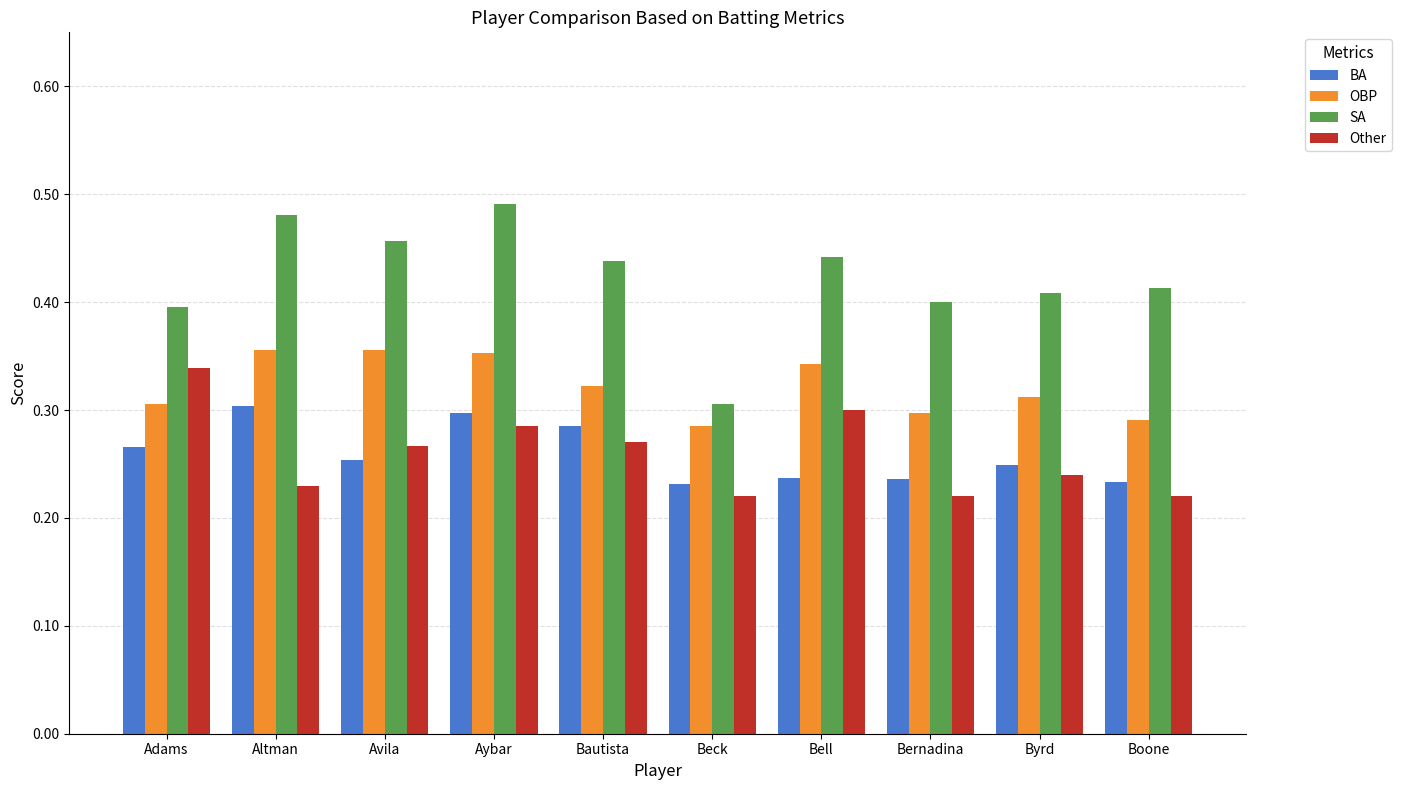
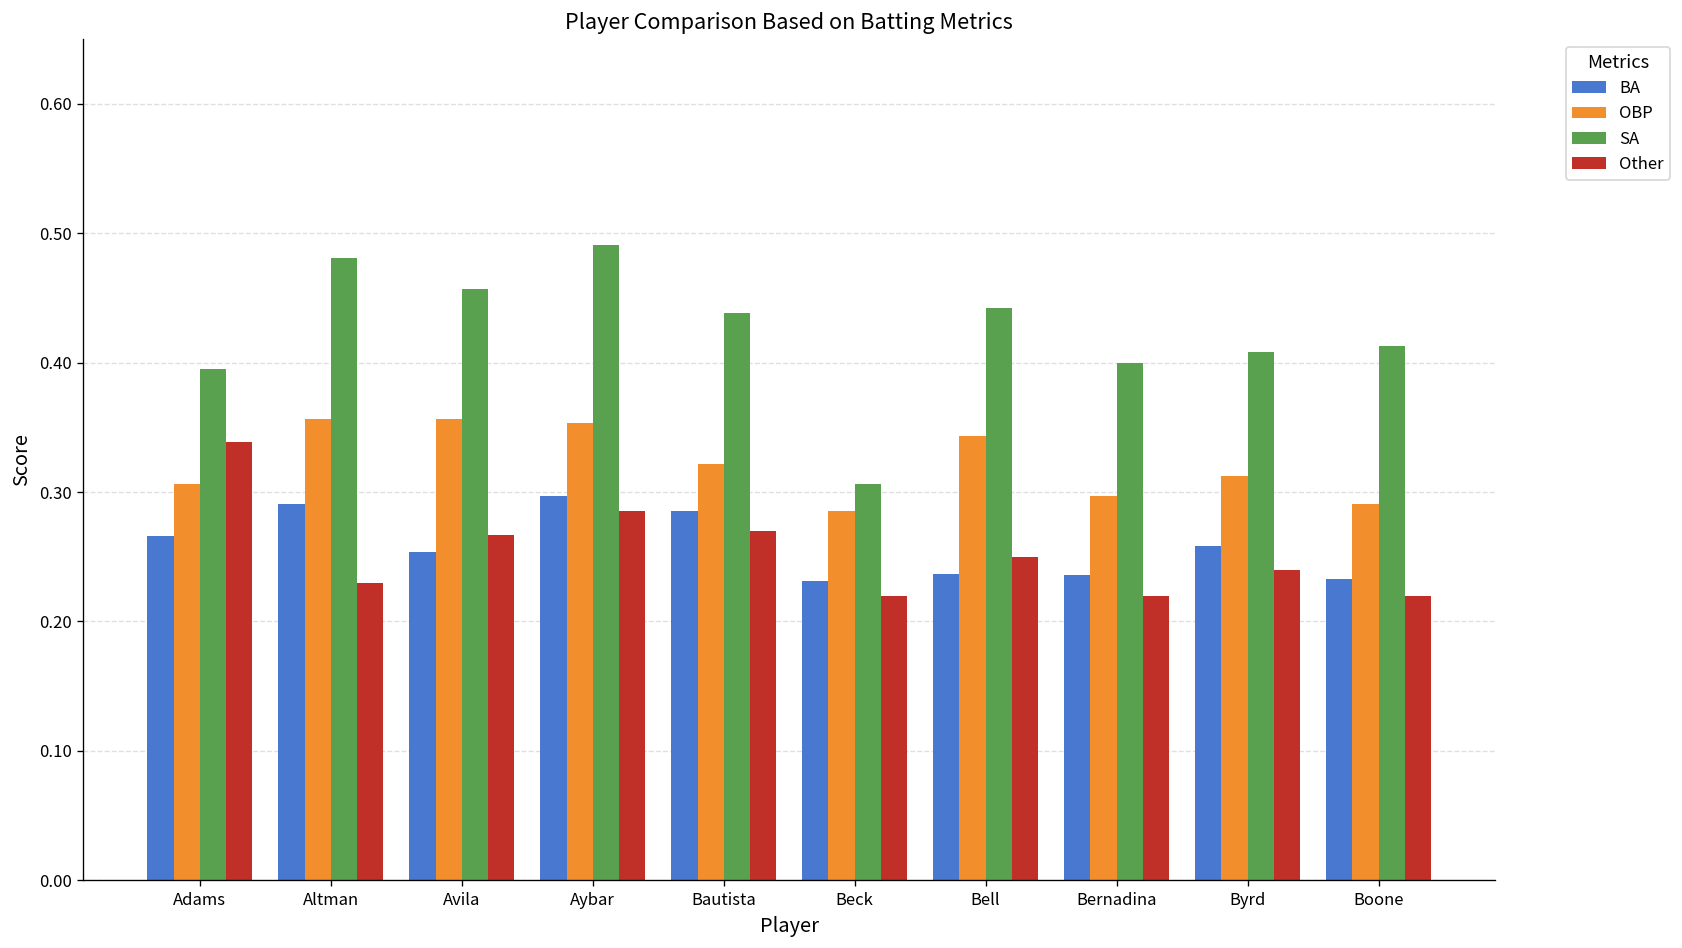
  {
    "BA": {
      "Adams": 0.266,
-     "Altman": 0.304,
+     "Altman": 0.291,
      "Avila": 0.254,
      "Aybar": 0.297,
      "Bautista": 0.285,
      "Beck": 0.231,
      "Bell": 0.237,
      "Bernadina": 0.236,
-     "Byrd": 0.249,
+     "Byrd": 0.258,
      "Boone": 0.233
    },
    "OBP": {
      "Adams": 0.306,
      "Altman": 0.356,
      "Avila": 0.356,
      "Aybar": 0.353,
      "Bautista": 0.322,
      "Beck": 0.285,
      "Bell": 0.343,
      "Bernadina": 0.297,
      "Byrd": 0.312,
      "Boone": 0.291
    },
    "SA": {
      "Adams": 0.395,
      "Altman": 0.481,
      "Avila": 0.457,
      "Aybar": 0.491,
      "Bautista": 0.438,
      "Beck": 0.306,
      "Bell": 0.442,
      "Bernadina": 0.400,
      "Byrd": 0.408,
      "Boone": 0.413
    },
    "Other": {
      "Adams": 0.34,
      "Altman": 0.23,
      "Avila": 0.267,
      "Aybar": 0.285,
      "Bautista": 0.27,
      "Beck": 0.22,
-     "Bell": 0.30,
+     "Bell": 0.25,
      "Bernadina": 0.22,
      "Byrd": 0.24,
      "Boone": 0.22
    }
  }
